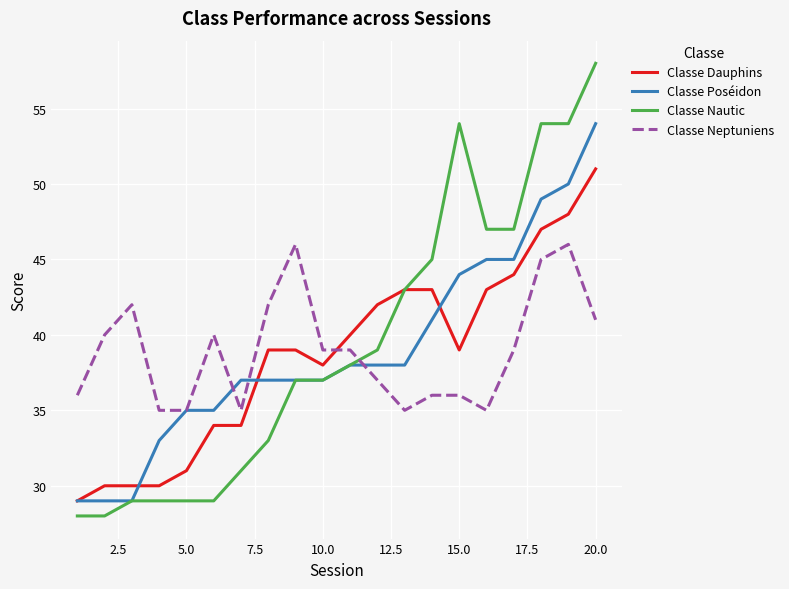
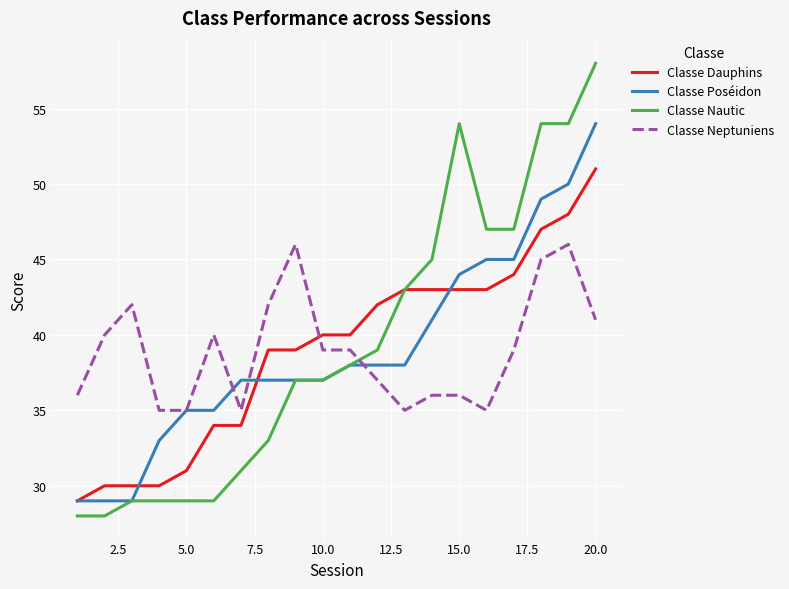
  {
    "Classe Dauphins": {
      "5.0": 31,
-     "10.0": 38,
-     "15.0": 39,
+     "10.0": 40,
+     "15.0": 43,
      "20.0": 51
    },
    "Classe Poséidon": {
      "15.0": 44,
      "20.0": 54
    },
    "Classe Nautic": {
      "5.0": 29,
      "15.0": 54,
      "20.0": 58
    },
    "Classe Neptuniens": {
      "10.0": 39,
      "15.0": 36,
      "20.0": 41
    }
  }
